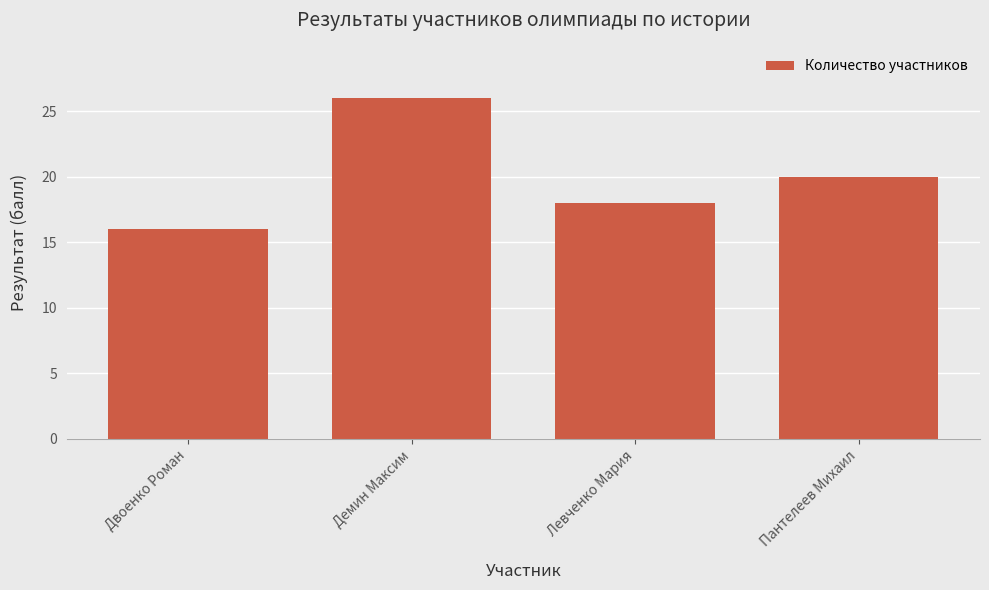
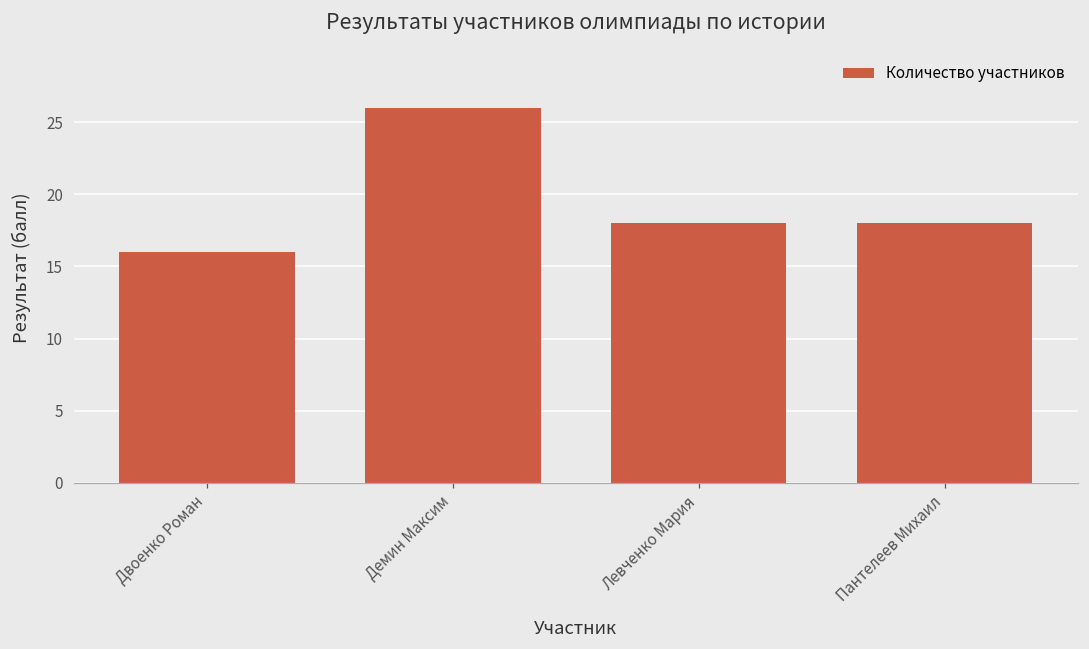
  {
    "Двоенко Роман": 16,
    "Демин Максим": 26,
    "Левченко Мария": 18,
-   "Пантелеев Михаил": 20
+   "Пантелеев Михаил": 18
  }
